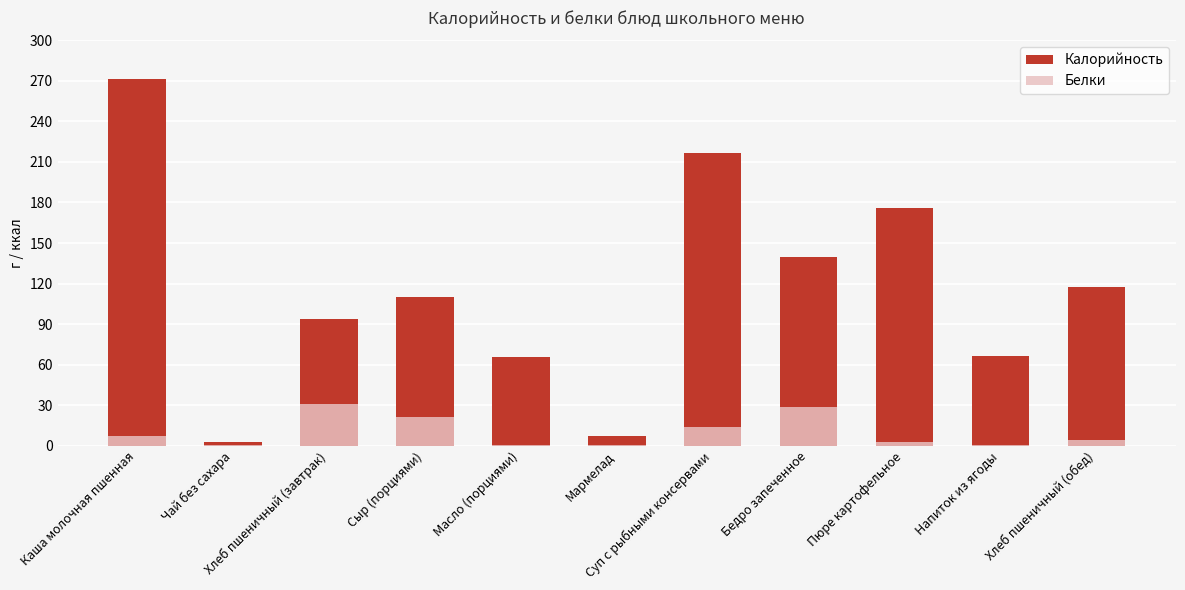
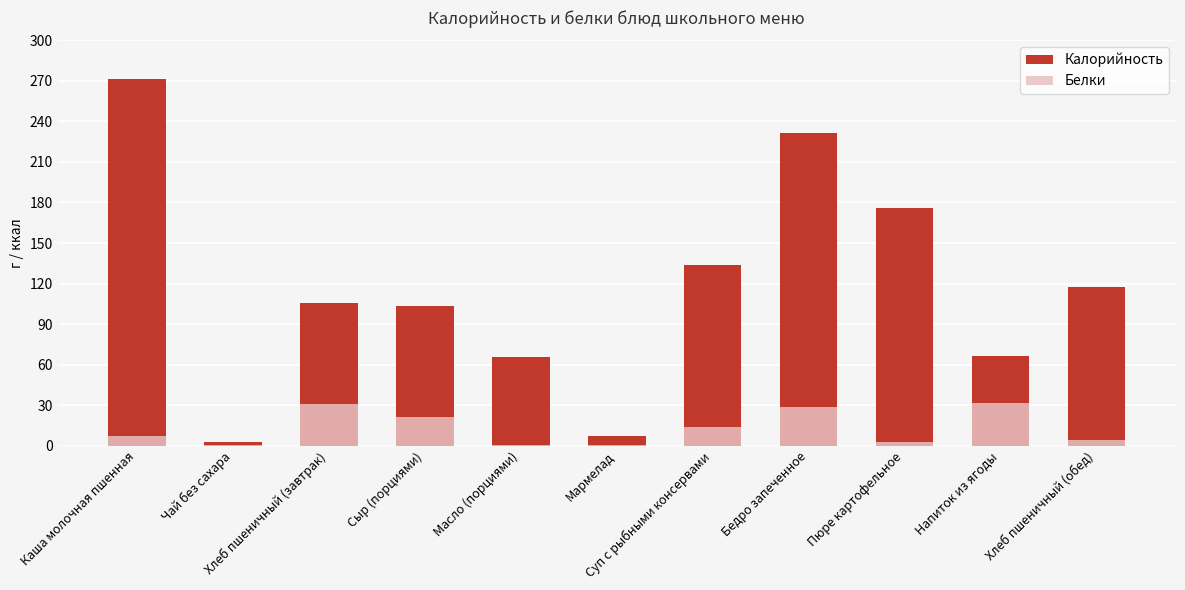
  {
    "Калорийность": {
      "Каша молочная пшенная": 271,
      "Чай без сахара": 3,
-     "Хлеб пшеничный (завтрак)": 94,
-     "Сыр (порциями)": 110,
+     "Хлеб пшеничный (завтрак)": 105,
+     "Сыр (порциями)": 103,
      "Масло (порциями)": 66,
      "Мармелад": 7,
-     "Суп с рыбными консервами": 217,
-     "Бедро запеченное": 140,
+     "Суп с рыбными консервами": 134,
+     "Бедро запеченное": 231,
      "Пюре картофельное": 176,
      "Напиток из ягоды": 67,
      "Хлеб пшеничный (обед)": 117
    },
    "Белки": {
-     "Напиток из ягоды": 0
+     "Напиток из ягоды": 32
    }
  }
